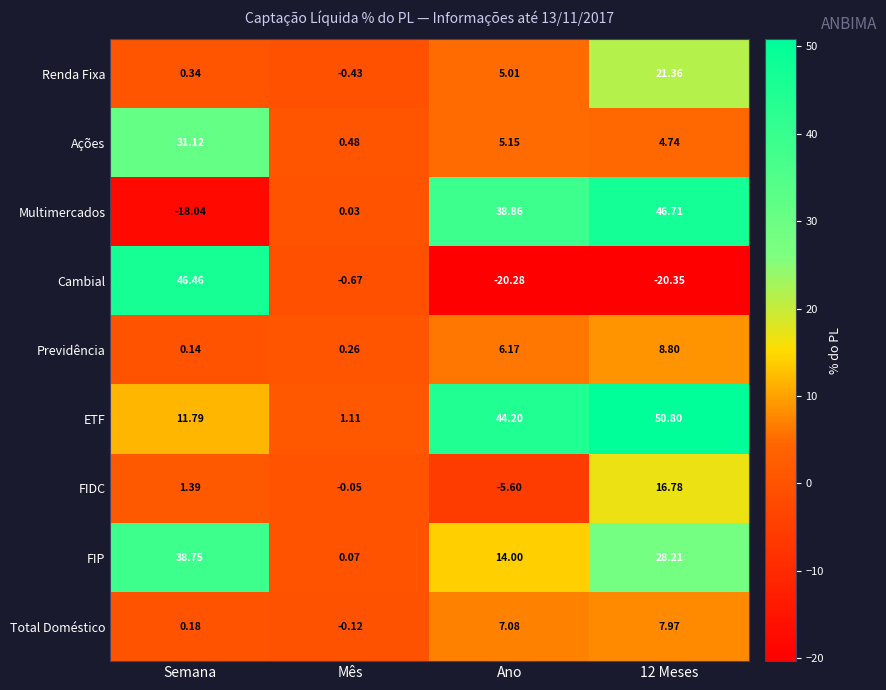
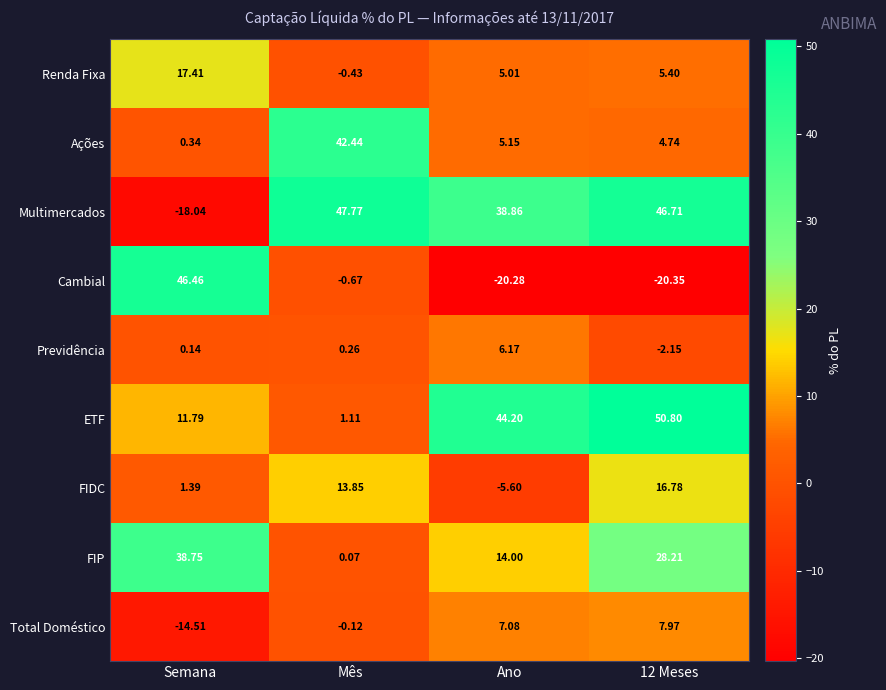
  {
    "Renda Fixa": {
-     "Semana": 0.34,
+     "Semana": 17.41,
      "Mês": -0.43,
      "Ano": 5.01,
-     "12 Meses": 21.36
+     "12 Meses": 5.40
    },
    "Ações": {
-     "Semana": 31.12,
-     "Mês": 0.48,
+     "Semana": 0.34,
+     "Mês": 42.44,
      "Ano": 5.15,
      "12 Meses": 4.74
    },
    "Multimercados": {
      "Semana": -18.04,
-     "Mês": 0.03,
+     "Mês": 47.77,
      "Ano": 38.86,
      "12 Meses": 46.71
    },
    "Cambial": {
      "Semana": 46.46,
      "Mês": -0.67,
      "Ano": -20.28,
      "12 Meses": -20.35
    },
    "Previdência": {
      "Semana": 0.14,
      "Mês": 0.26,
      "Ano": 6.17,
-     "12 Meses": 8.80
+     "12 Meses": -2.15
    },
    "ETF": {
      "Semana": 11.79,
      "Mês": 1.11,
      "Ano": 44.20,
      "12 Meses": 50.80
    },
    "FIDC": {
      "Semana": 1.39,
-     "Mês": -0.05,
+     "Mês": 13.85,
      "Ano": -5.60,
      "12 Meses": 16.78
    },
    "FIP": {
      "Semana": 38.75,
      "Mês": 0.07,
      "Ano": 14.00,
      "12 Meses": 28.21
    },
    "Total Doméstico": {
-     "Semana": 0.18,
+     "Semana": -14.51,
      "Mês": -0.12,
      "Ano": 7.08,
      "12 Meses": 7.97
    }
  }
